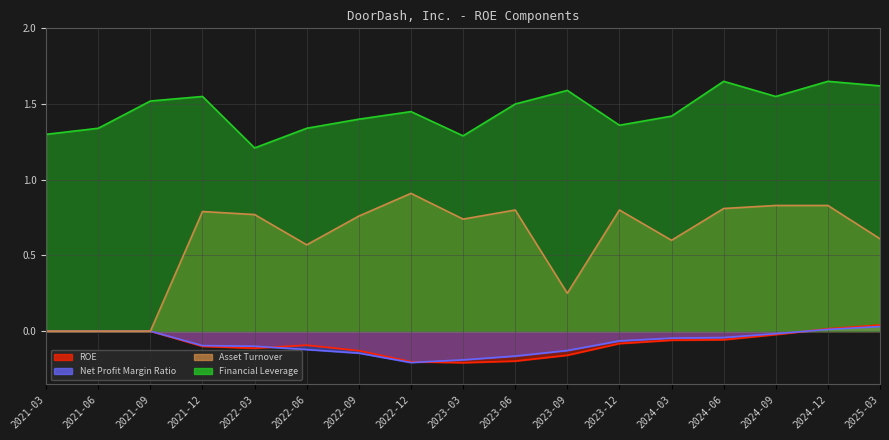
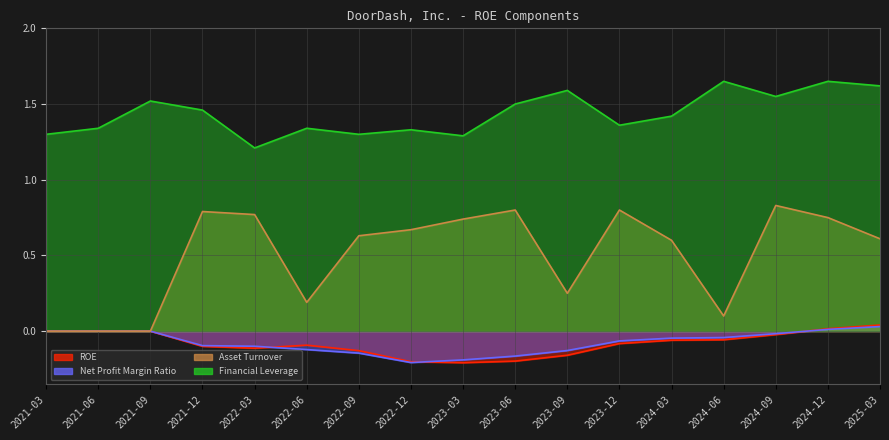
  {
    "Asset Turnover": {
      "2021-12": 0.79,
      "2022-03": 0.77,
-     "2022-06": 0.57,
-     "2022-09": 0.76,
-     "2022-12": 0.91,
+     "2022-06": 0.19,
+     "2022-09": 0.63,
+     "2022-12": 0.67,
      "2023-03": 0.74,
      "2023-06": 0.80,
      "2023-09": 0.25,
      "2023-12": 0.80,
      "2024-03": 0.60,
-     "2024-06": 0.81,
+     "2024-06": 0.10,
      "2024-09": 0.83,
-     "2024-12": 0.83,
+     "2024-12": 0.75,
      "2025-03": 0.61
    },
    "Financial Leverage": {
      "2021-03": 1.30,
      "2021-06": 1.34,
      "2021-09": 1.52,
-     "2021-12": 1.55,
+     "2021-12": 1.46,
      "2022-03": 1.21,
      "2022-06": 1.34,
-     "2022-09": 1.4,
-     "2022-12": 1.45,
+     "2022-09": 1.3,
+     "2022-12": 1.33,
      "2023-03": 1.29,
      "2023-06": 1.50,
      "2023-09": 1.59,
      "2023-12": 1.36,
      "2024-03": 1.42,
      "2024-06": 1.65,
      "2024-09": 1.55,
      "2024-12": 1.65,
      "2025-03": 1.62
    }
  }
